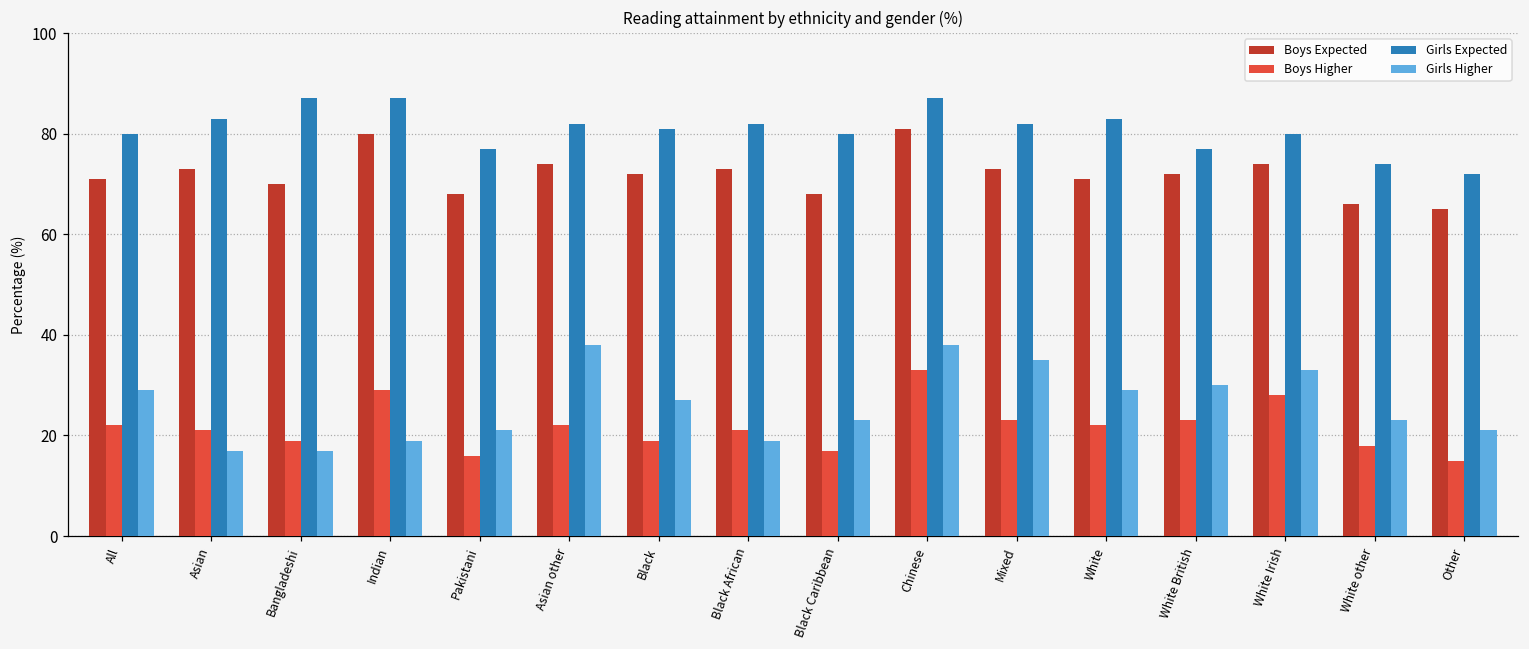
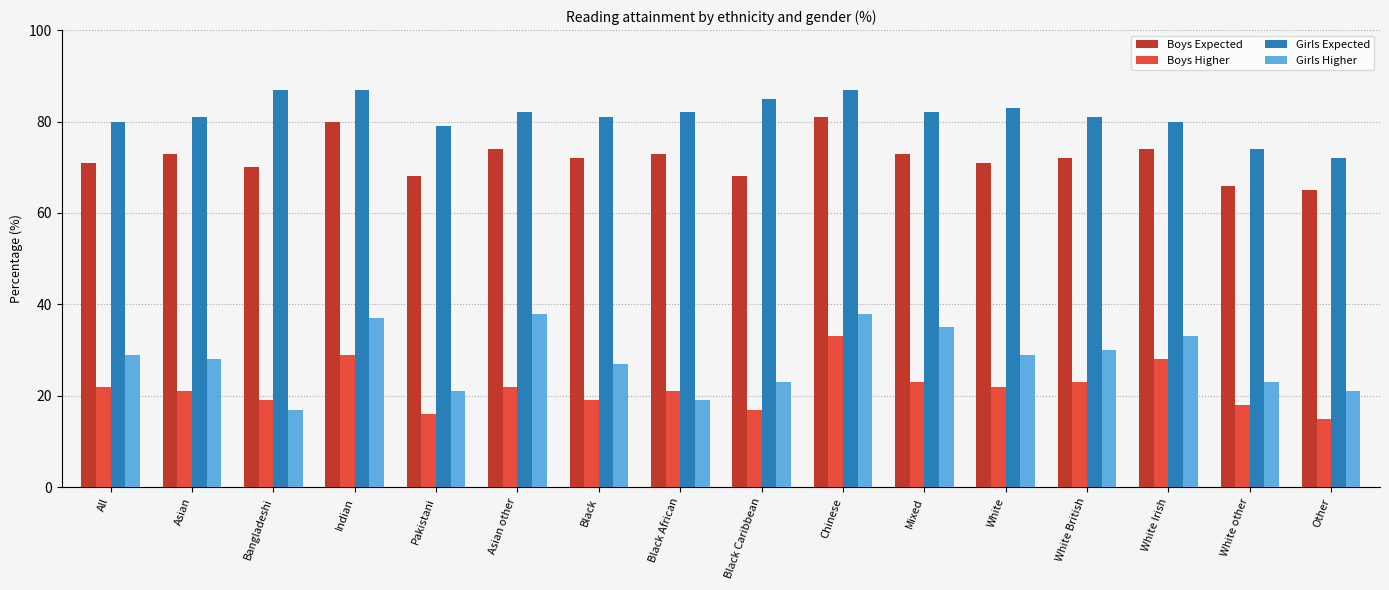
  {
    "Girls Expected": {
      "All": 80,
-     "Asian": 83,
+     "Asian": 81,
      "Bangladeshi": 87,
      "Indian": 87,
-     "Pakistani": 77,
+     "Pakistani": 79,
      "Asian other": 82,
      "Black": 81,
      "Black African": 82,
-     "Black Caribbean": 80,
+     "Black Caribbean": 85,
      "Chinese": 87,
      "Mixed": 82,
      "White": 83,
-     "White British": 77,
+     "White British": 81,
      "White Irish": 80,
      "White other": 74,
      "Other": 72
    },
    "Girls Higher": {
      "All": 29,
-     "Asian": 17,
+     "Asian": 28,
      "Bangladeshi": 17,
-     "Indian": 19,
+     "Indian": 37,
      "Pakistani": 21,
      "Asian other": 38,
      "Black": 27,
      "Black African": 19,
      "Black Caribbean": 23,
      "Chinese": 38,
      "Mixed": 35,
      "White": 29,
      "White British": 30,
      "White Irish": 33,
      "White other": 23,
      "Other": 21
    }
  }
